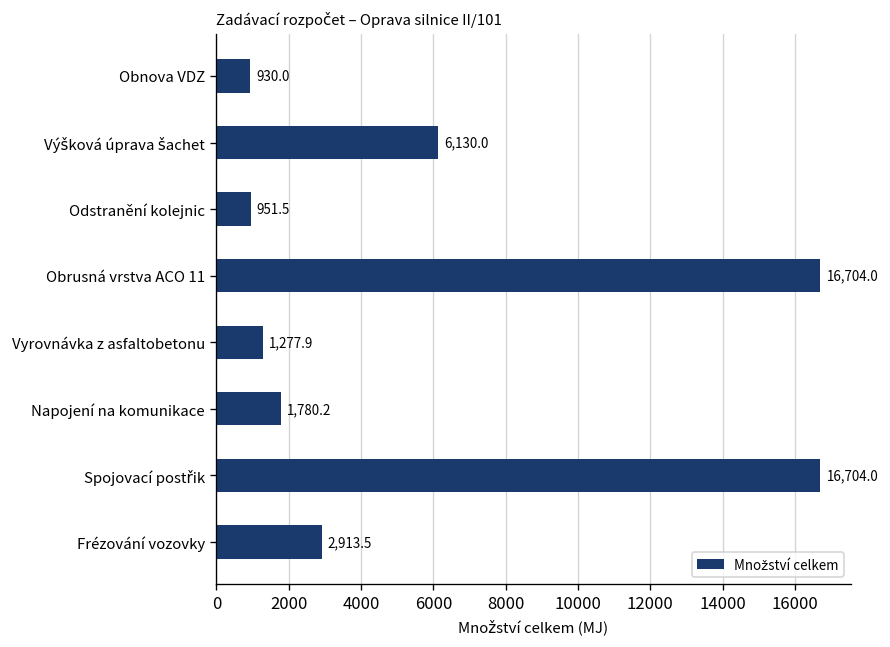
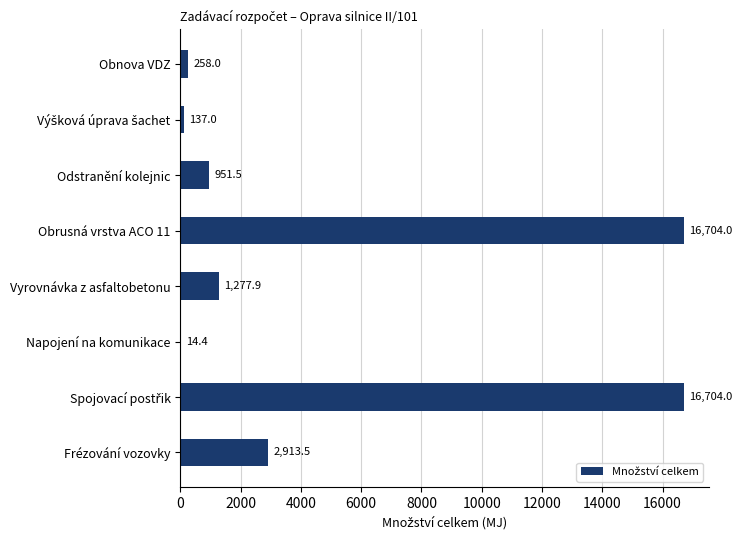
  {
-   "Obnova VDZ": "930.0",
-   "Výšková úprava šachet": "6,130.0",
+   "Obnova VDZ": "258.0",
+   "Výšková úprava šachet": "137.0",
    "Odstranění kolejnic": "951.5",
    "Obrusná vrstva ACO 11": "16,704.0",
    "Vyrovnávka z asfaltobetonu": "1,277.9",
-   "Napojení na komunikace": "1,780.2",
+   "Napojení na komunikace": "14.4",
    "Spojovací postřik": "16,704.0",
    "Frézování vozovky": "2,913.5"
  }
